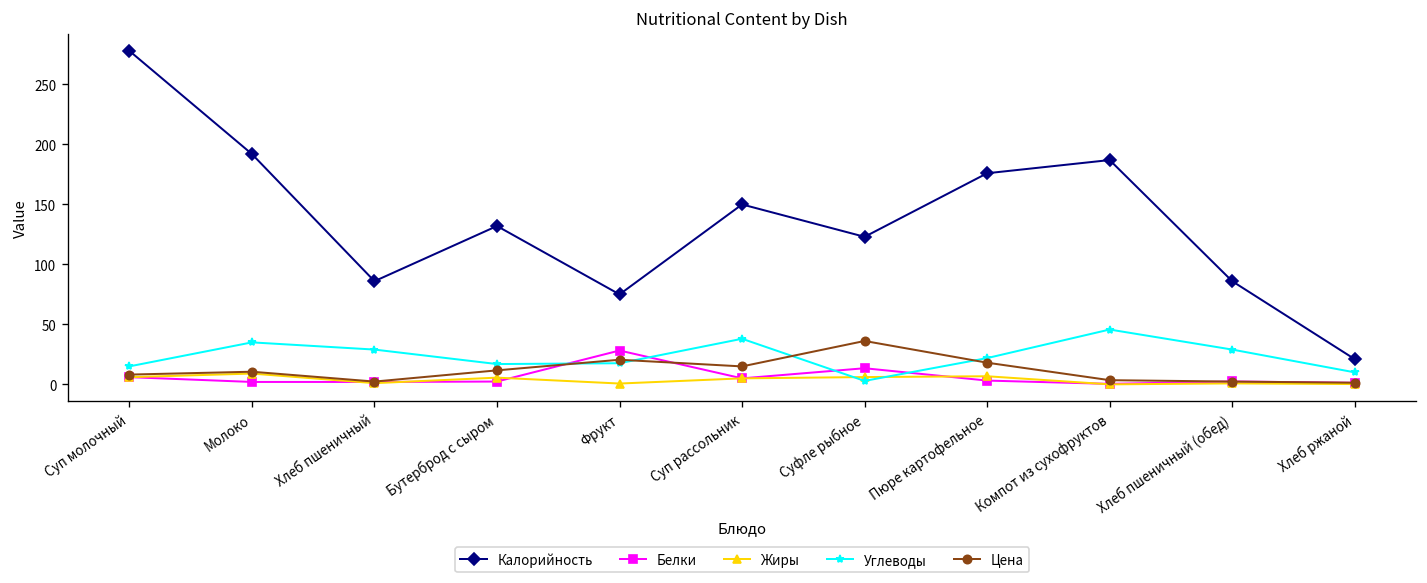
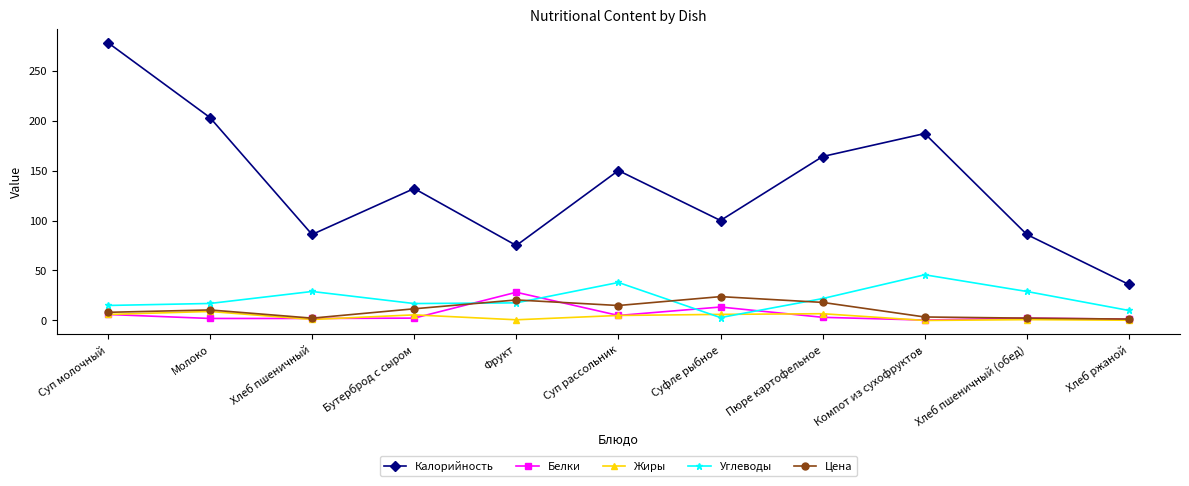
  {
    "Калорийность": {
      "Суп молочный": 280,
-     "Молоко": 190,
+     "Молоко": 200,
      "Хлеб пшеничный": 90,
      "Бутерброд с сыром": 130,
      "Фрукт": 80,
      "Суп рассольник": 150,
-     "Суфле рыбное": 120,
-     "Пюре картофельное": 180,
+     "Суфле рыбное": 100,
+     "Пюре картофельное": 160,
      "Компот из сухофруктов": 190,
      "Хлеб пшеничный (обед)": 90,
-     "Хлеб ржаной": 20
+     "Хлеб ржаной": 40
    },
    "Белки": {
      "Молоко": 0,
      "Бутерброд с сыром": 0,
      "Фрукт": 30,
      "Суфле рыбное": 10,
      "Пюре картофельное": 0
    },
    "Жиры": {
      "Бутерброд с сыром": 10,
      "Фрукт": 0,
      "Суфле рыбное": 10,
      "Пюре картофельное": 10
    },
    "Углеводы": {
      "Суп молочный": 20,
-     "Молоко": 40,
+     "Молоко": 20,
      "Хлеб пшеничный": 30,
      "Бутерброд с сыром": 20,
      "Фрукт": 20,
      "Суп рассольник": 40,
      "Суфле рыбное": 0,
      "Пюре картофельное": 20,
      "Компот из сухофруктов": 50,
      "Хлеб пшеничный (обед)": 30,
      "Хлеб ржаной": 10
    },
    "Цена": {
      "Бутерброд с сыром": 10,
      "Фрукт": 20,
      "Суп рассольник": 10,
-     "Суфле рыбное": 40,
+     "Суфле рыбное": 20,
      "Пюре картофельное": 20,
      "Компот из сухофруктов": 0
    }
  }
